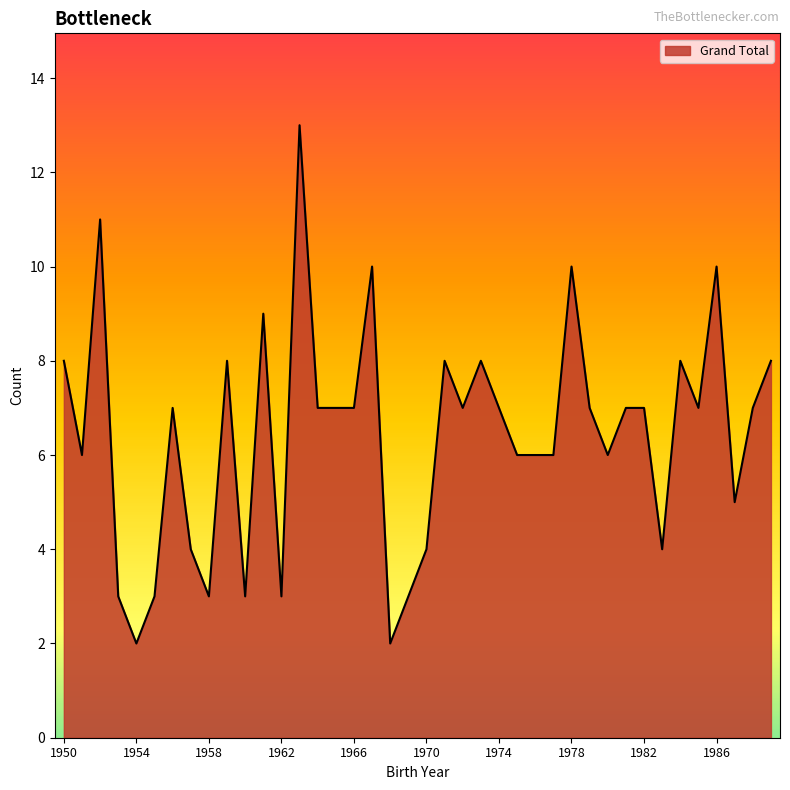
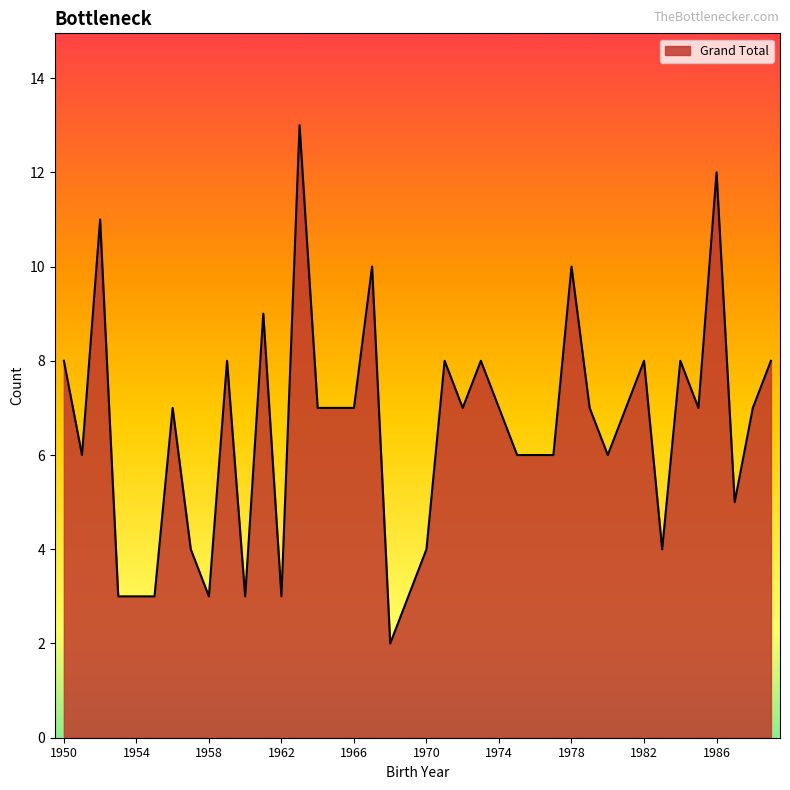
  {
    "1950": 8,
-   "1954": 2,
+   "1954": 3,
    "1958": 3,
    "1962": 3,
    "1966": 7,
    "1970": 4,
    "1974": 7,
    "1978": 10,
-   "1982": 7,
-   "1986": 10
+   "1982": 8,
+   "1986": 12
  }
